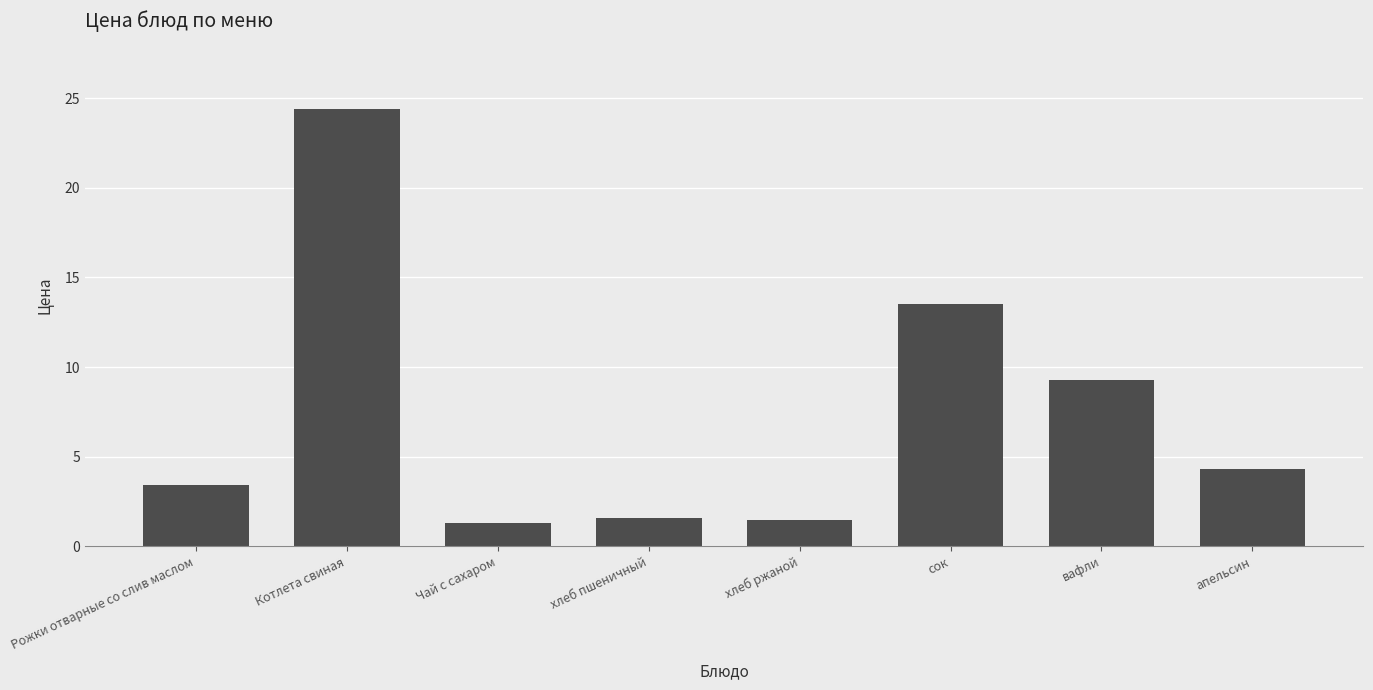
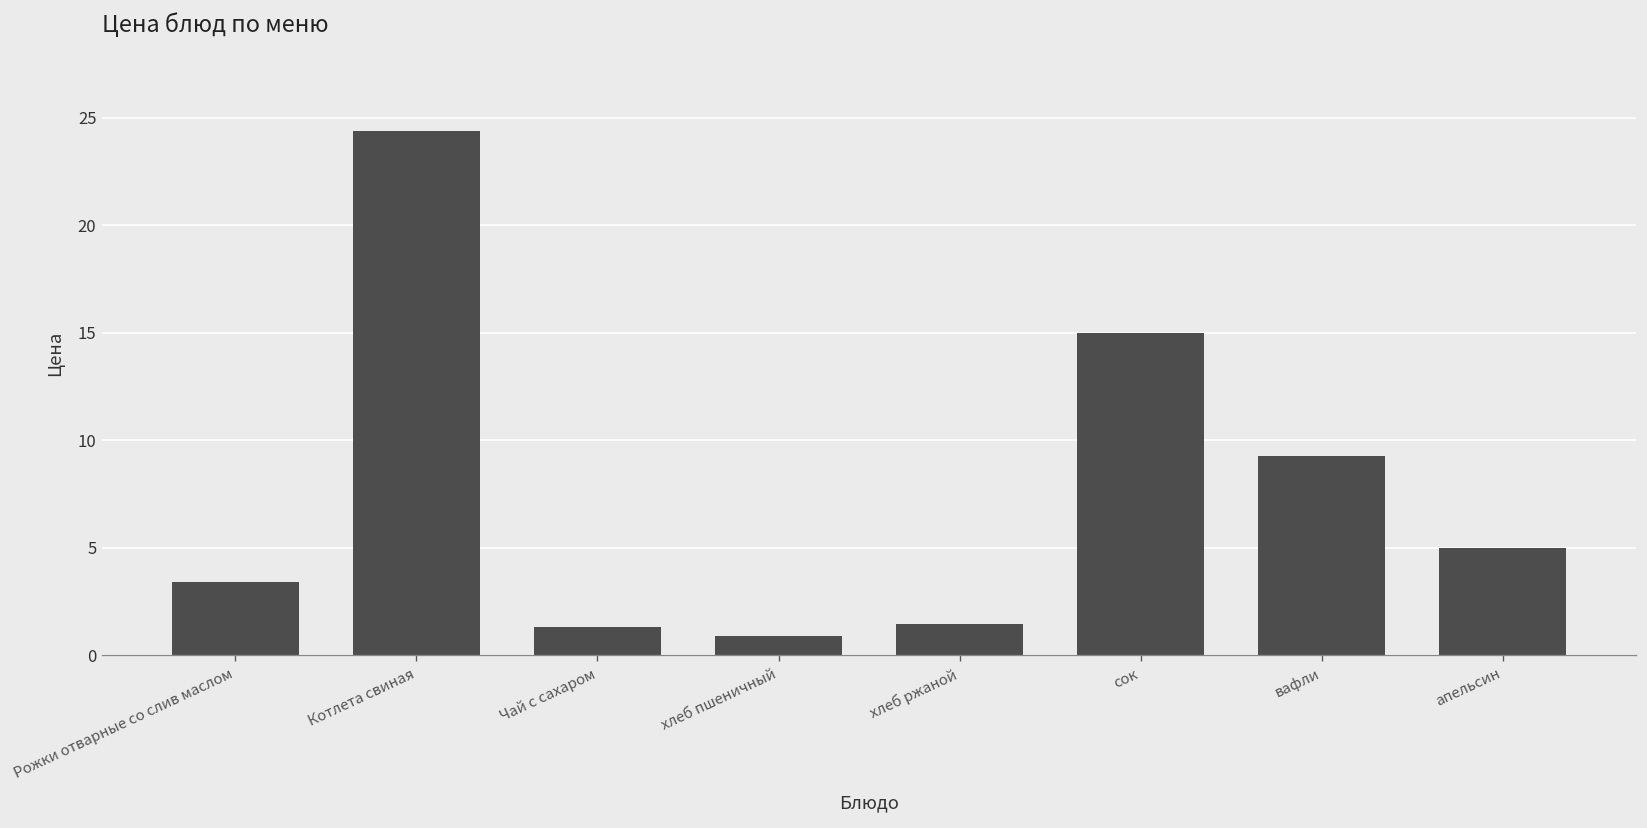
  {
    "Рожки отварные со слив маслом": 3.4,
    "Котлета свиная": 24.4,
    "Чай с сахаром": 1.3,
-   "хлеб пшеничный": 1.6,
+   "хлеб пшеничный": 0.9,
    "хлеб ржаной": 1.5,
-   "сок": 13.5,
+   "сок": 15.0,
    "вафли": 9.3,
-   "апельсин": 4.3
+   "апельсин": 5.0
  }
